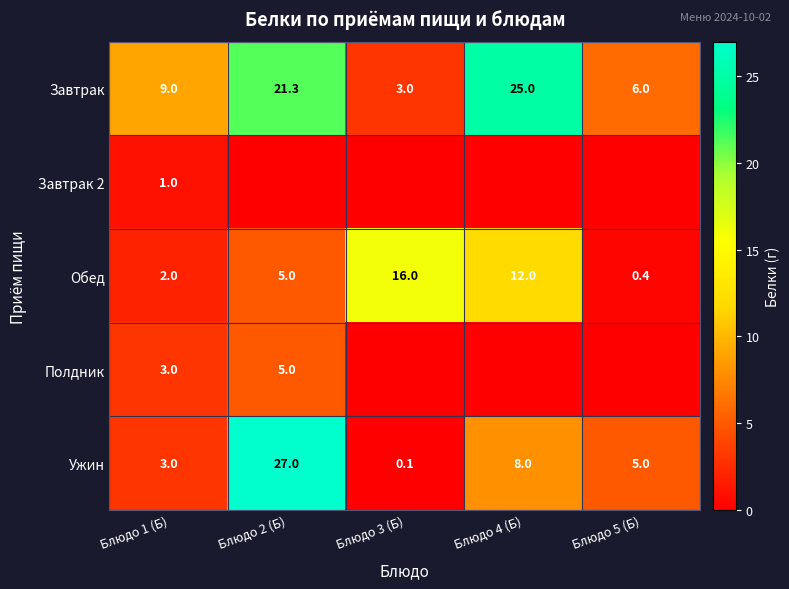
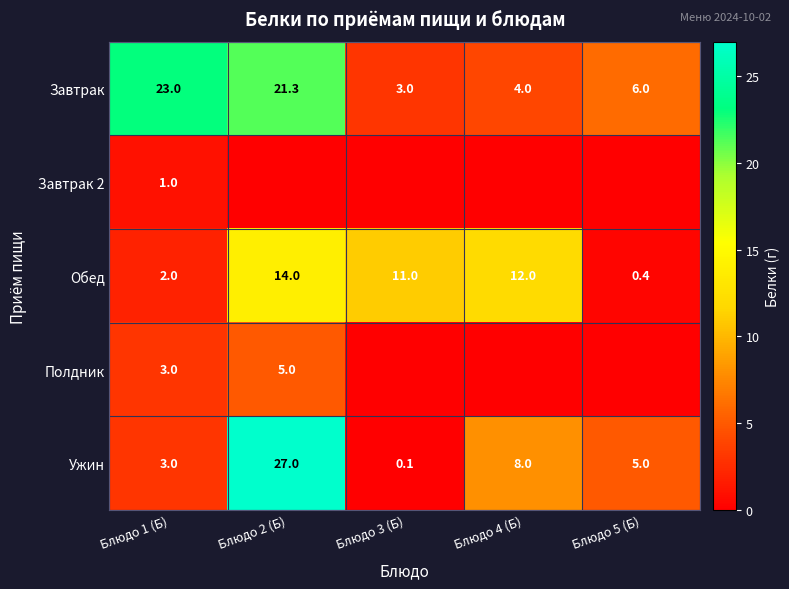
  {
    "Завтрак": {
-     "Блюдо 1 (Б)": 9.0,
+     "Блюдо 1 (Б)": 23.0,
      "Блюдо 2 (Б)": 21.3,
      "Блюдо 3 (Б)": 3.0,
-     "Блюдо 4 (Б)": 25.0,
+     "Блюдо 4 (Б)": 4.0,
      "Блюдо 5 (Б)": 6.0
    },
    "Завтрак 2": {
      "Блюдо 1 (Б)": 1.0
    },
    "Обед": {
      "Блюдо 1 (Б)": 2.0,
-     "Блюдо 2 (Б)": 5.0,
-     "Блюдо 3 (Б)": 16.0,
+     "Блюдо 2 (Б)": 14.0,
+     "Блюдо 3 (Б)": 11.0,
      "Блюдо 4 (Б)": 12.0,
      "Блюдо 5 (Б)": 0.4
    },
    "Полдник": {
      "Блюдо 1 (Б)": 3.0,
      "Блюдо 2 (Б)": 5.0
    },
    "Ужин": {
      "Блюдо 1 (Б)": 3.0,
      "Блюдо 2 (Б)": 27.0,
      "Блюдо 3 (Б)": 0.1,
      "Блюдо 4 (Б)": 8.0,
      "Блюдо 5 (Б)": 5.0
    }
  }
